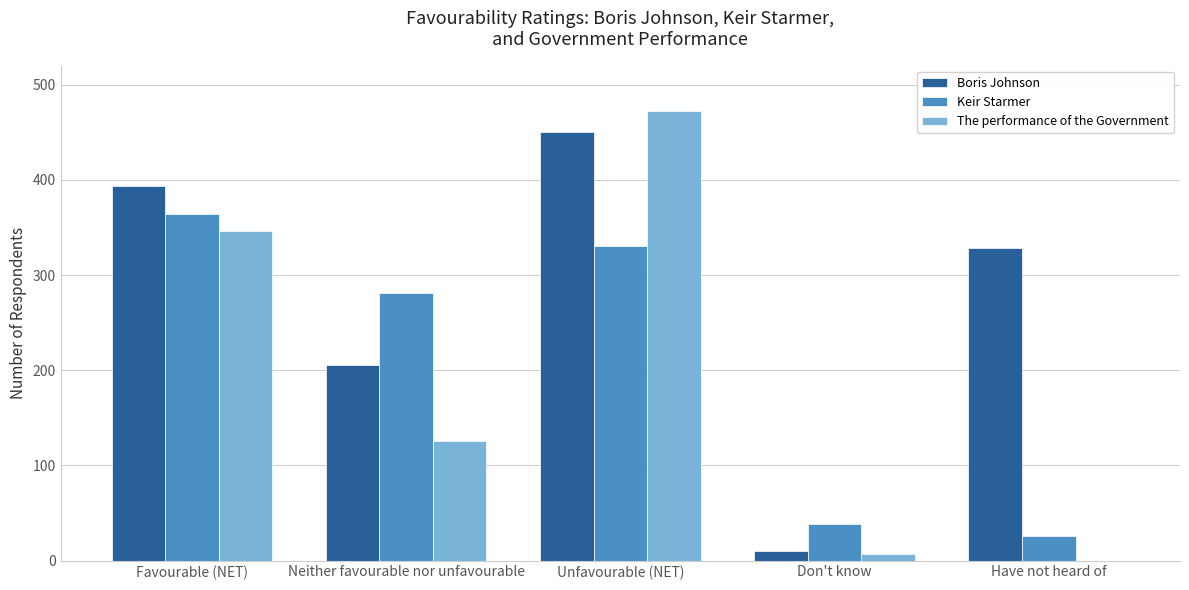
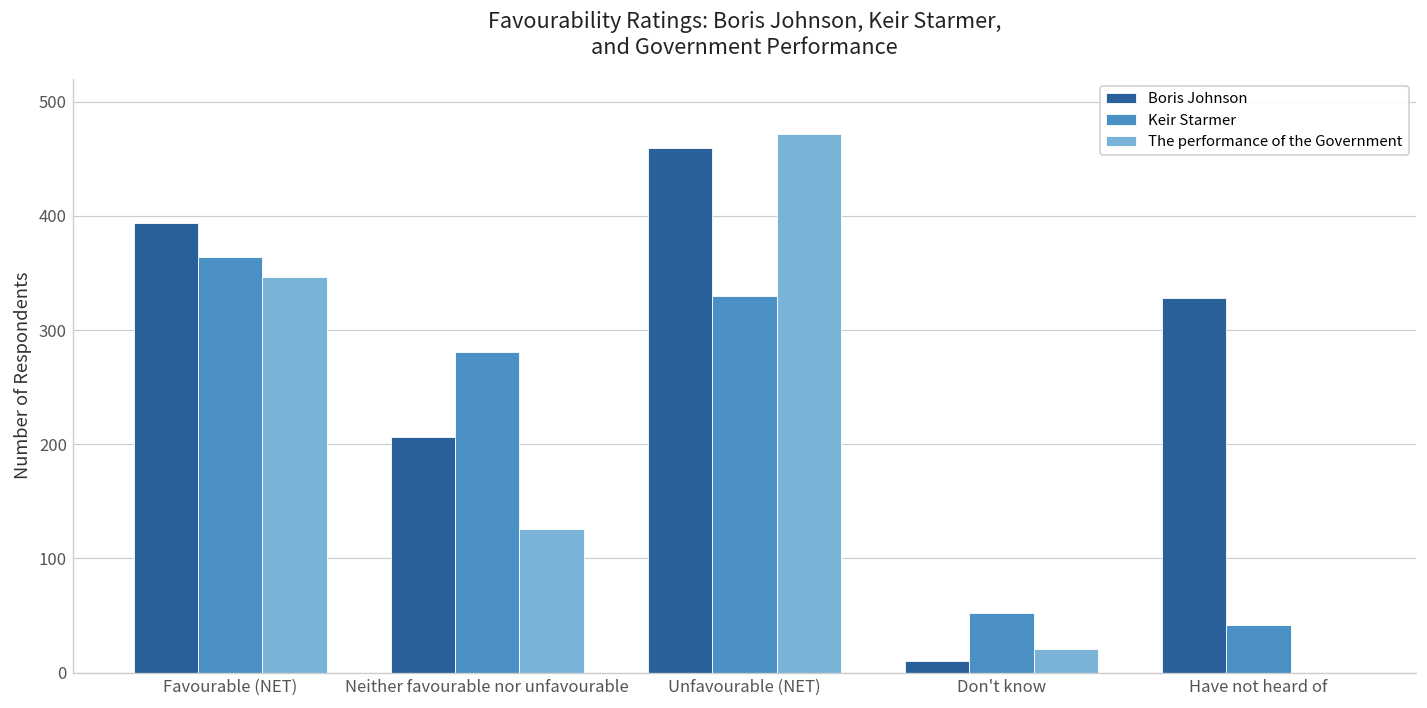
  {
    "Boris Johnson": {
      "Favourable (NET)": 390,
      "Neither favourable nor unfavourable": 210,
-     "Unfavourable (NET)": 450,
+     "Unfavourable (NET)": 460,
      "Don't know": 10,
      "Have not heard of": 330
    },
    "Keir Starmer": {
      "Favourable (NET)": 360,
      "Neither favourable nor unfavourable": 280,
      "Unfavourable (NET)": 330,
-     "Don't know": 40,
-     "Have not heard of": 30
+     "Don't know": 50,
+     "Have not heard of": 40
    },
    "The performance of the Government": {
      "Favourable (NET)": 350,
      "Neither favourable nor unfavourable": 130,
      "Unfavourable (NET)": 470,
-     "Don't know": 10,
+     "Don't know": 20,
      "Have not heard of": 0
    }
  }
